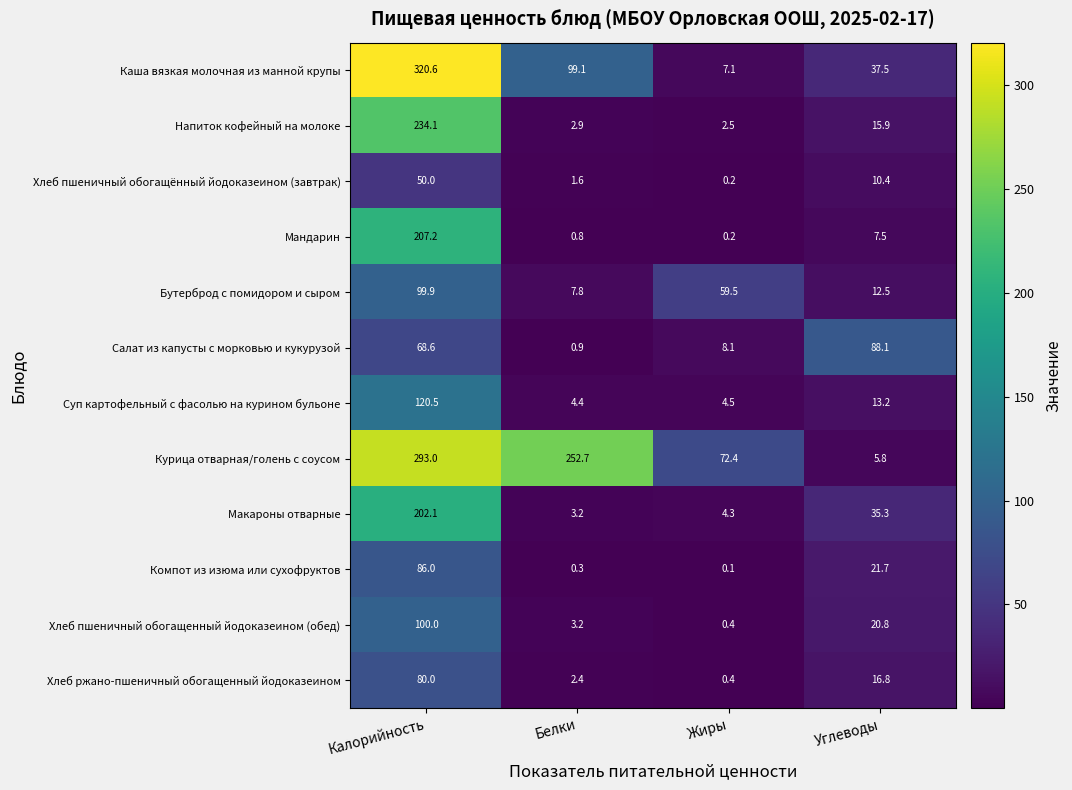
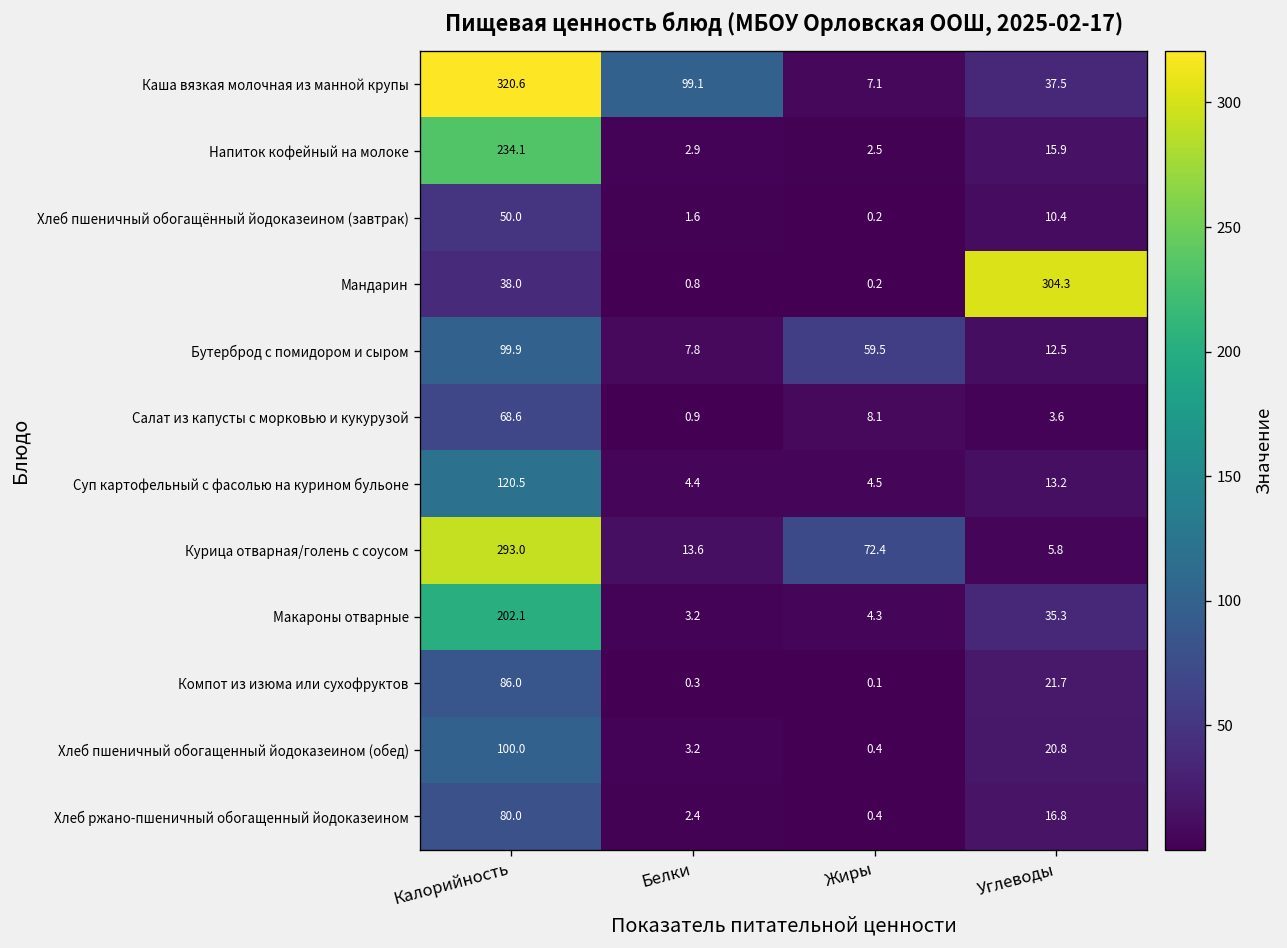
  {
    "Каша вязкая молочная из манной крупы": {
      "Калорийность": 320.6,
      "Белки": 99.1,
      "Жиры": 7.1,
      "Углеводы": 37.5
    },
    "Напиток кофейный на молоке": {
      "Калорийность": 234.1,
      "Белки": 2.9,
      "Жиры": 2.5,
      "Углеводы": 15.9
    },
    "Хлеб пшеничный обогащённый йодоказеином (завтрак)": {
      "Калорийность": 50.0,
      "Белки": 1.6,
      "Жиры": 0.2,
      "Углеводы": 10.4
    },
    "Мандарин": {
-     "Калорийность": 207.2,
+     "Калорийность": 38.0,
      "Белки": 0.8,
      "Жиры": 0.2,
-     "Углеводы": 7.5
+     "Углеводы": 304.3
    },
    "Бутерброд с помидором и сыром": {
      "Калорийность": 99.9,
      "Белки": 7.8,
      "Жиры": 59.5,
      "Углеводы": 12.5
    },
    "Салат из капусты с морковью и кукурузой": {
      "Калорийность": 68.6,
      "Белки": 0.9,
      "Жиры": 8.1,
-     "Углеводы": 88.1
+     "Углеводы": 3.6
    },
    "Суп картофельный с фасолью на курином бульоне": {
      "Калорийность": 120.5,
      "Белки": 4.4,
      "Жиры": 4.5,
      "Углеводы": 13.2
    },
    "Курица отварная/голень с соусом": {
      "Калорийность": 293.0,
-     "Белки": 252.7,
+     "Белки": 13.6,
      "Жиры": 72.4,
      "Углеводы": 5.8
    },
    "Макароны отварные": {
      "Калорийность": 202.1,
      "Белки": 3.2,
      "Жиры": 4.3,
      "Углеводы": 35.3
    },
    "Компот из изюма или сухофруктов": {
      "Калорийность": 86.0,
      "Белки": 0.3,
      "Жиры": 0.1,
      "Углеводы": 21.7
    },
    "Хлеб пшеничный обогащенный йодоказеином (обед)": {
      "Калорийность": 100.0,
      "Белки": 3.2,
      "Жиры": 0.4,
      "Углеводы": 20.8
    },
    "Хлеб ржано-пшеничный обогащенный йодоказеином": {
      "Калорийность": 80.0,
      "Белки": 2.4,
      "Жиры": 0.4,
      "Углеводы": 16.8
    }
  }
